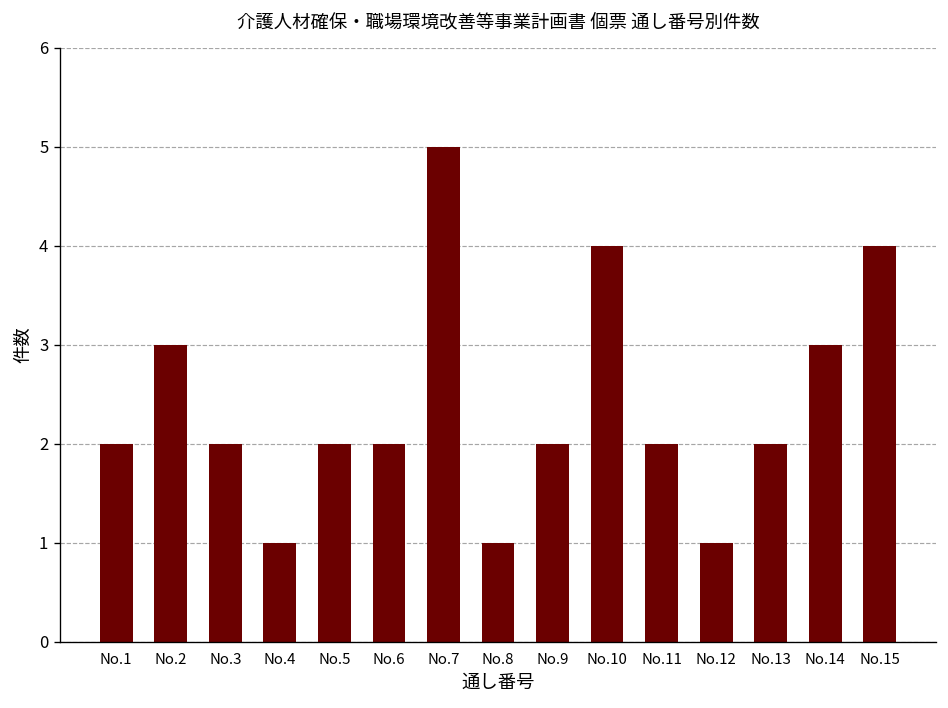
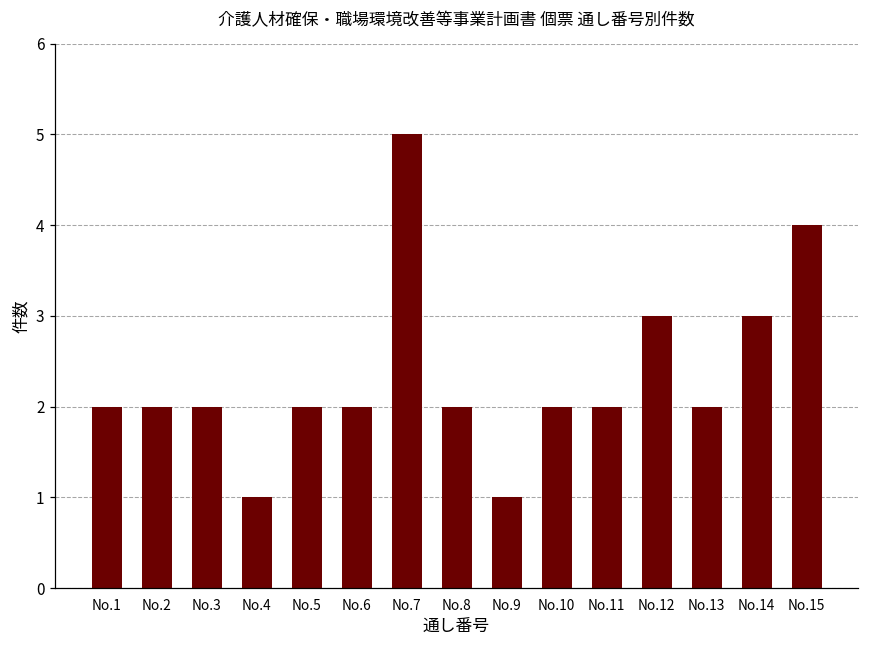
  {
    "No.1": 2,
-   "No.2": 3,
+   "No.2": 2,
    "No.3": 2,
    "No.4": 1,
    "No.5": 2,
    "No.6": 2,
    "No.7": 5,
-   "No.8": 1,
-   "No.9": 2,
-   "No.10": 4,
+   "No.8": 2,
+   "No.9": 1,
+   "No.10": 2,
    "No.11": 2,
-   "No.12": 1,
+   "No.12": 3,
    "No.13": 2,
    "No.14": 3,
    "No.15": 4
  }
